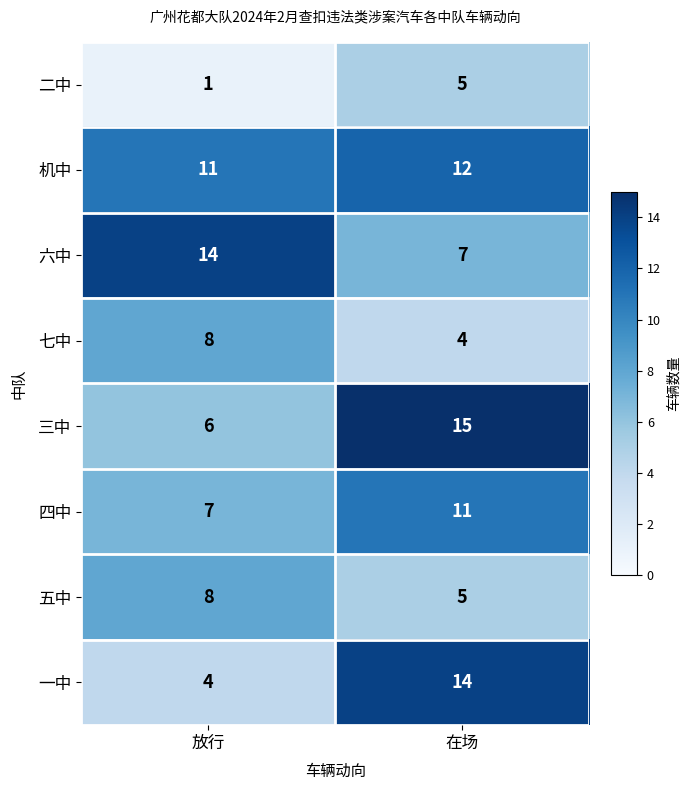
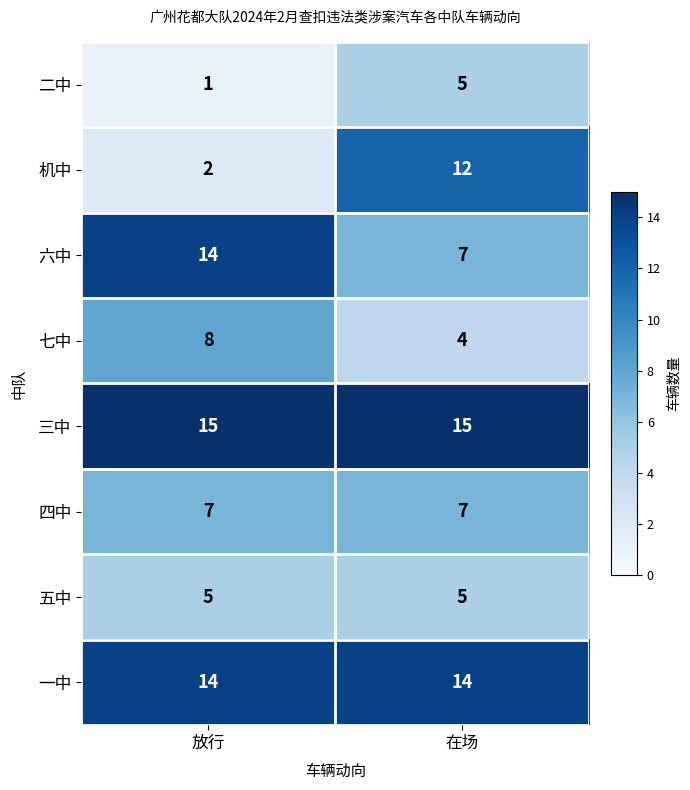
  {
    "二中": {
      "放行": 1,
      "在场": 5
    },
    "机中": {
-     "放行": 11,
+     "放行": 2,
      "在场": 12
    },
    "六中": {
      "放行": 14,
      "在场": 7
    },
    "七中": {
      "放行": 8,
      "在场": 4
    },
    "三中": {
-     "放行": 6,
+     "放行": 15,
      "在场": 15
    },
    "四中": {
      "放行": 7,
-     "在场": 11
+     "在场": 7
    },
    "五中": {
-     "放行": 8,
+     "放行": 5,
      "在场": 5
    },
    "一中": {
-     "放行": 4,
+     "放行": 14,
      "在场": 14
    }
  }
